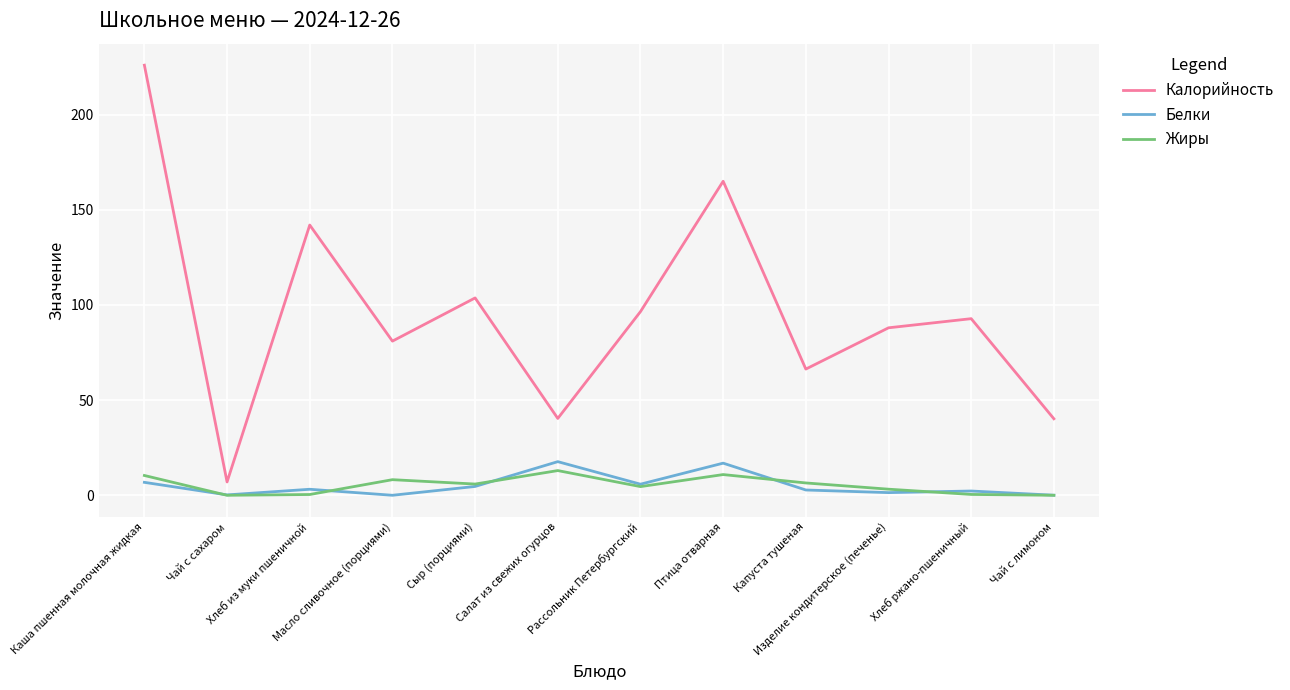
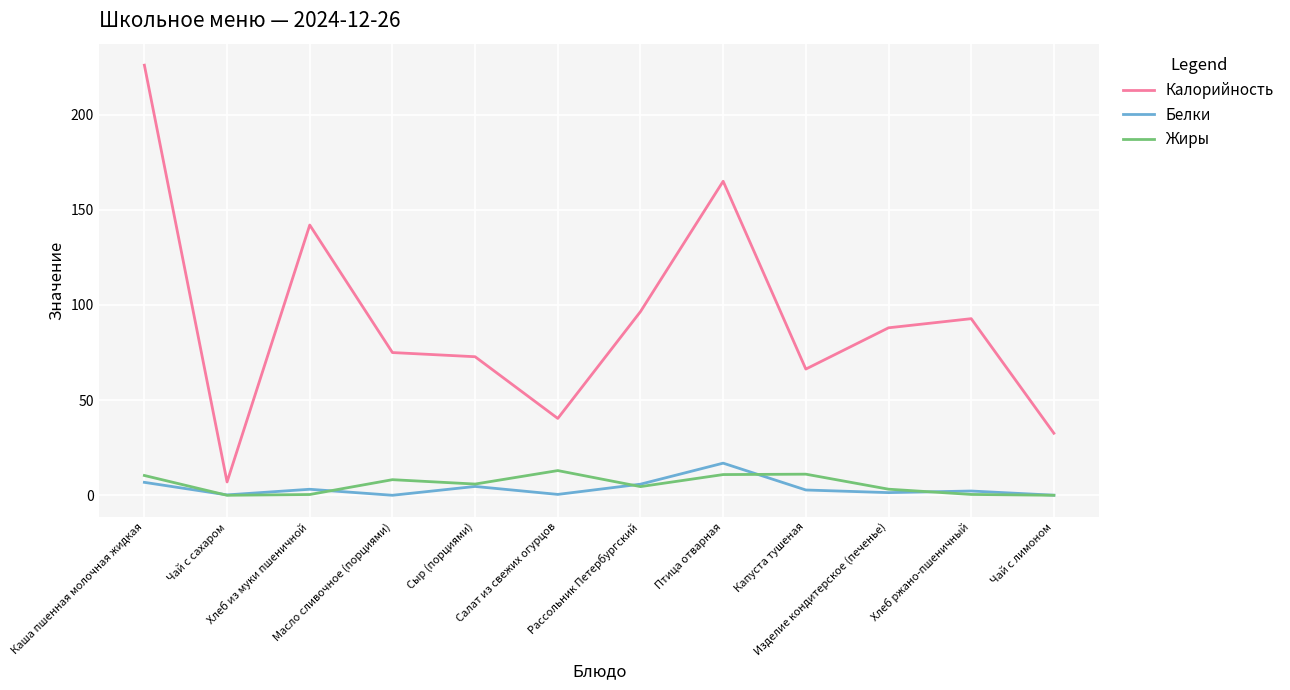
  {
    "Калорийность": {
      "Каша пшенная молочная жидкая": 226,
      "Чай с сахаром": 7,
      "Хлеб из муки пшеничной": 142,
-     "Масло сливочное (порциями)": 81,
-     "Сыр (порциями)": 104,
+     "Масло сливочное (порциями)": 75,
+     "Сыр (порциями)": 73,
      "Салат из свежих огурцов": 40,
      "Рассольник Петербургский": 97,
      "Птица отварная": 165,
      "Капуста тушеная": 66,
      "Изделие кондитерское (печенье)": 88,
      "Хлеб ржано-пшеничный": 93,
-     "Чай с лимоном": 40
+     "Чай с лимоном": 33
    },
    "Белки": {
      "Каша пшенная молочная жидкая": 7,
      "Хлеб из муки пшеничной": 3,
      "Масло сливочное (порциями)": 0,
-     "Салат из свежих огурцов": 18,
+     "Салат из свежих огурцов": 0,
      "Птица отварная": 17,
      "Капуста тушеная": 3,
      "Изделие кондитерское (печенье)": 1,
      "Хлеб ржано-пшеничный": 2
    },
    "Жиры": {
      "Каша пшенная молочная жидкая": 10,
      "Хлеб из муки пшеничной": 0,
      "Масло сливочное (порциями)": 8,
      "Салат из свежих огурцов": 13,
      "Птица отварная": 11,
-     "Капуста тушеная": 6,
+     "Капуста тушеная": 11,
      "Изделие кондитерское (печенье)": 3,
      "Хлеб ржано-пшеничный": 0
    }
  }
